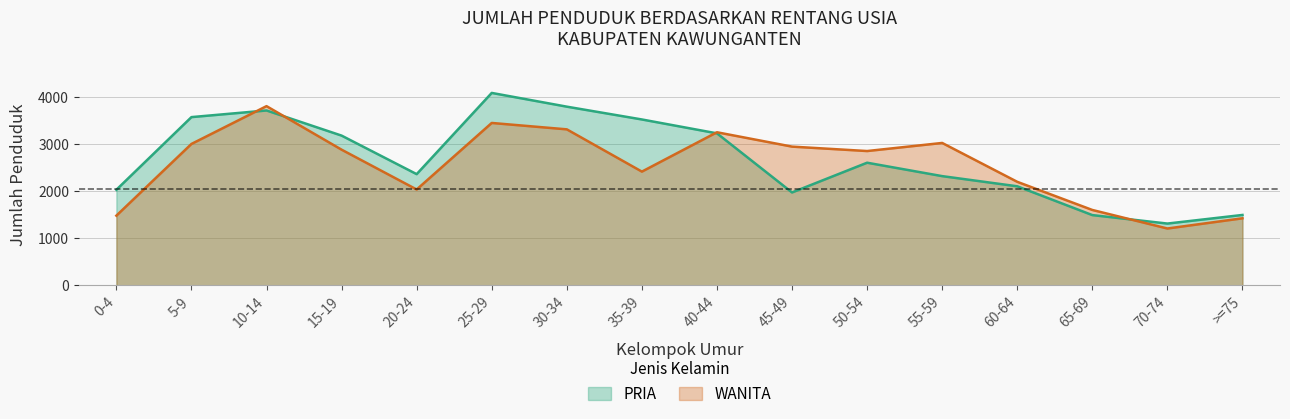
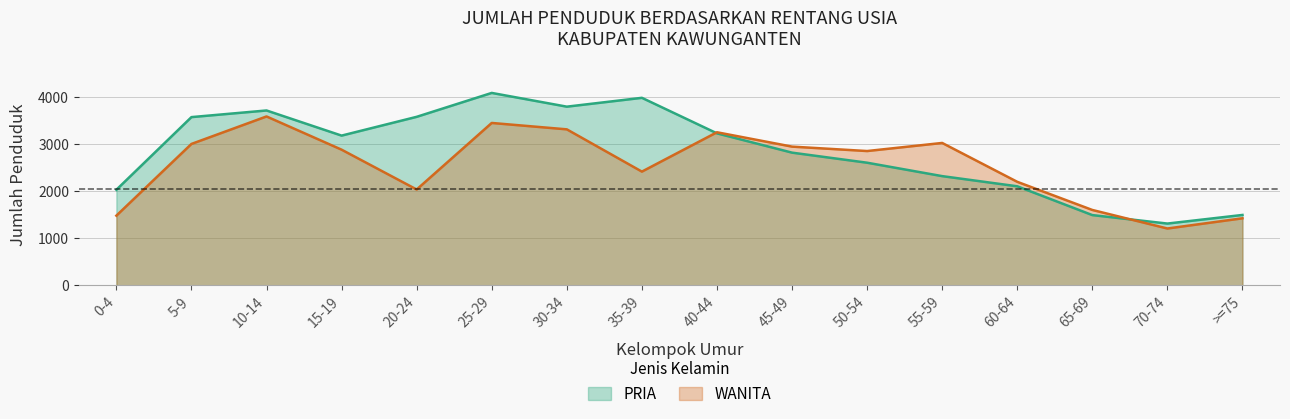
  {
    "PRIA": {
      "0-4": 2000,
      "5-9": 3600,
      "10-14": 3700,
      "15-19": 3200,
-     "20-24": 2400,
+     "20-24": 3600,
      "25-29": 4100,
      "30-34": 3800,
-     "35-39": 3500,
-     "45-49": 2000,
+     "35-39": 4000,
+     "45-49": 2800,
      "50-54": 2600,
      "55-59": 2300,
      "60-64": 2100,
      "65-69": 1500,
      "70-74": 1300,
      ">=75": 1500
    },
    "WANITA": {
      "0-4": 1500,
      "5-9": 3000,
-     "10-14": 3800,
+     "10-14": 3600,
      "15-19": 2900,
      "20-24": 2000,
      "25-29": 3500,
      "30-34": 3300,
      "35-39": 2400,
      "45-49": 3000,
      "50-54": 2900,
      "55-59": 3000,
      "60-64": 2200,
      "65-69": 1600,
      "70-74": 1200,
      ">=75": 1400
    }
  }
